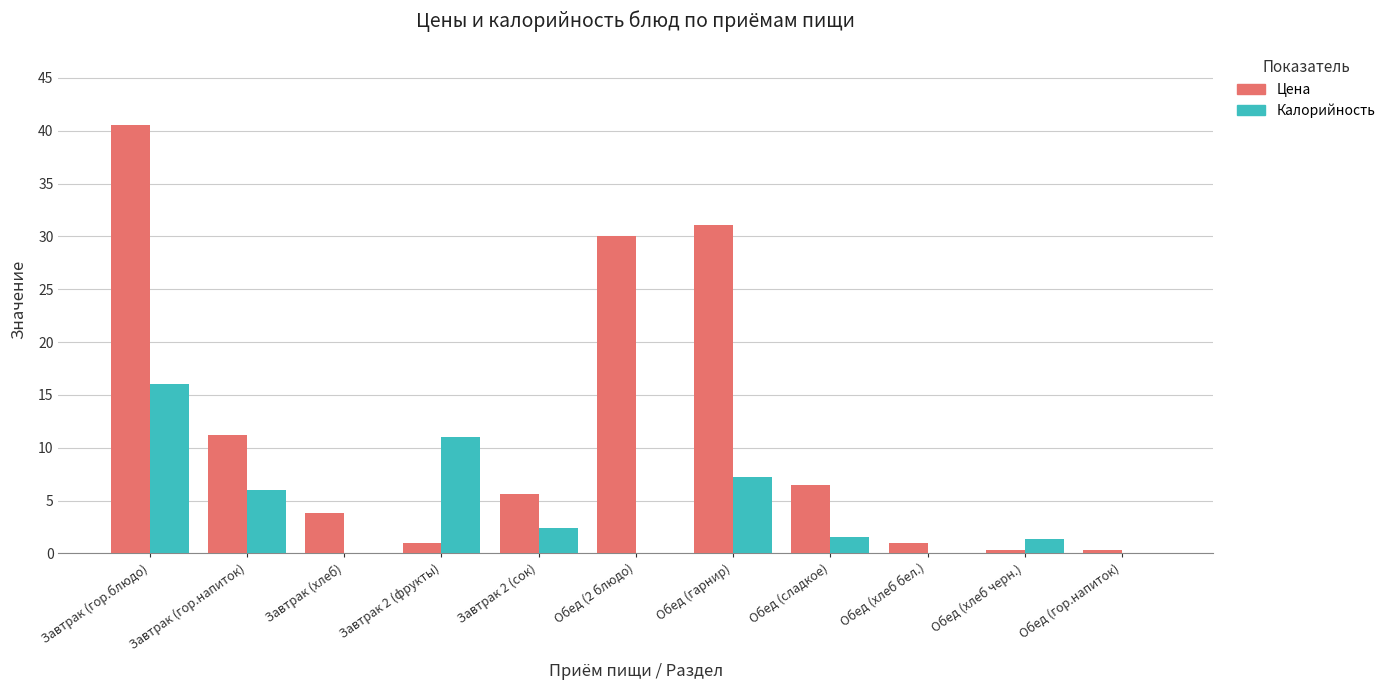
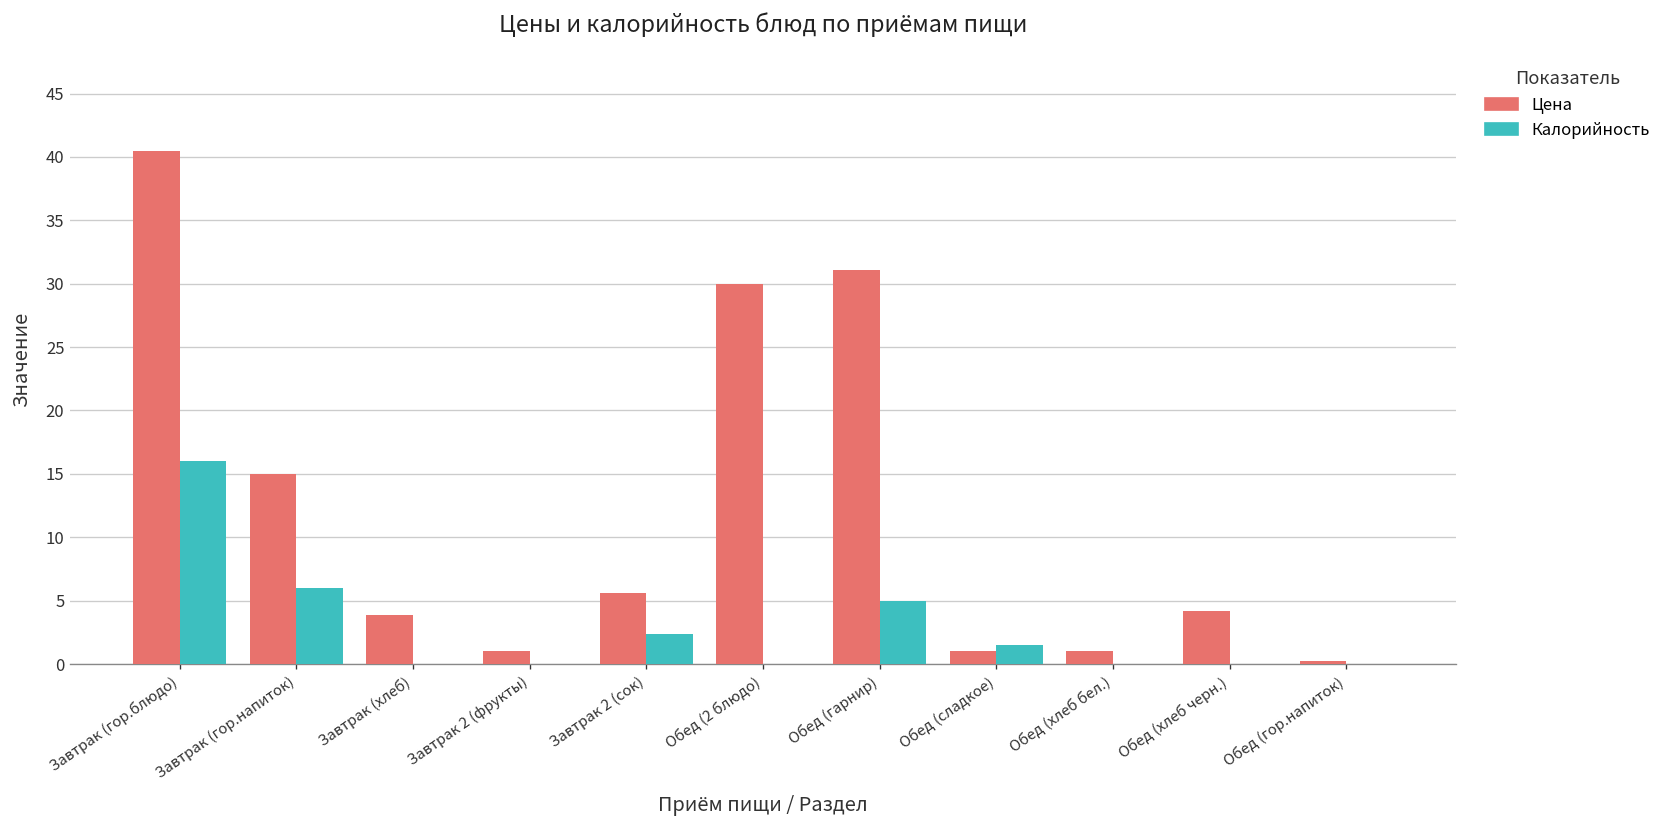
  {
    "Цена": {
      "Завтрак (гор.блюдо)": 40.5,
-     "Завтрак (гор.напиток)": 11.2,
+     "Завтрак (гор.напиток)": 15.0,
      "Завтрак (хлеб)": 3.8,
      "Завтрак 2 (фрукты)": 1.0,
      "Завтрак 2 (сок)": 5.6,
      "Обед (2 блюдо)": 30.0,
      "Обед (гарнир)": 31.1,
-     "Обед (сладкое)": 6.5,
+     "Обед (сладкое)": 1.0,
      "Обед (хлеб бел.)": 1.0,
-     "Обед (хлеб черн.)": 0.3,
+     "Обед (хлеб черн.)": 4.2,
      "Обед (гор.напиток)": 0.3
    },
    "Калорийность": {
      "Завтрак (гор.блюдо)": 16.0,
      "Завтрак (гор.напиток)": 6.0,
      "Завтрак (хлеб)": 0.0,
-     "Завтрак 2 (фрукты)": 11,
+     "Завтрак 2 (фрукты)": 0,
      "Завтрак 2 (сок)": 2.4,
      "Обед (2 блюдо)": 0.0,
-     "Обед (гарнир)": 7.2,
+     "Обед (гарнир)": 5.0,
      "Обед (сладкое)": 1.5,
      "Обед (хлеб бел.)": 0.0,
-     "Обед (хлеб черн.)": 1.4,
+     "Обед (хлеб черн.)": 0.0,
      "Обед (гор.напиток)": 0.0
    }
  }
